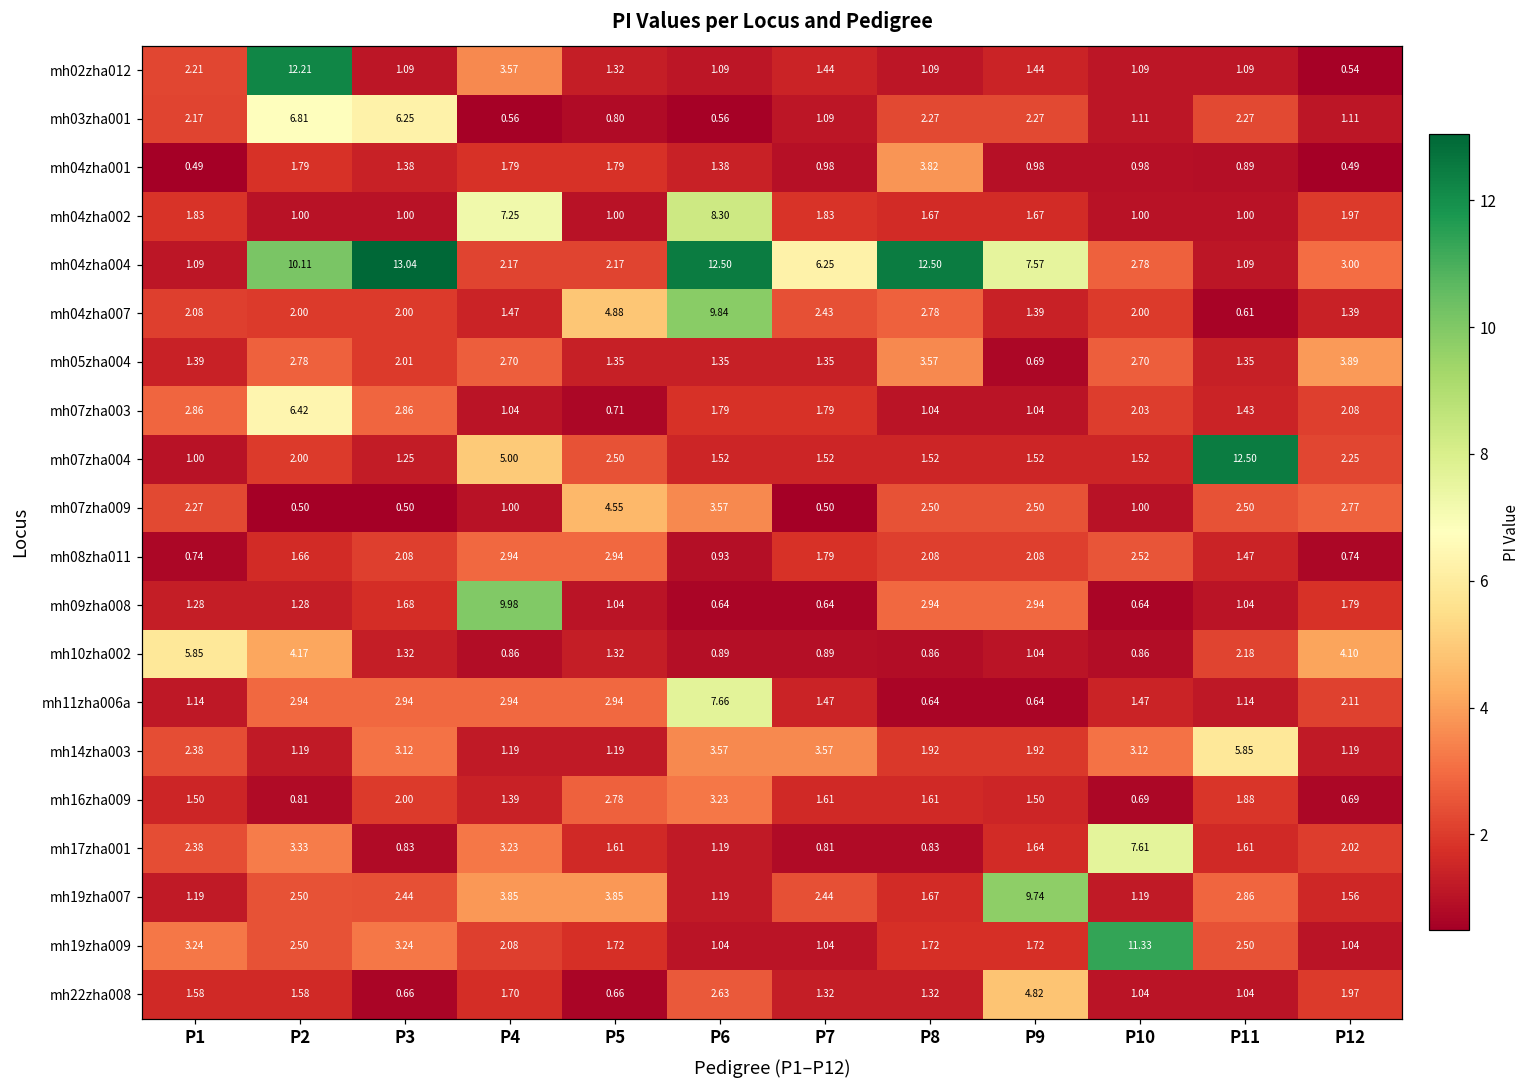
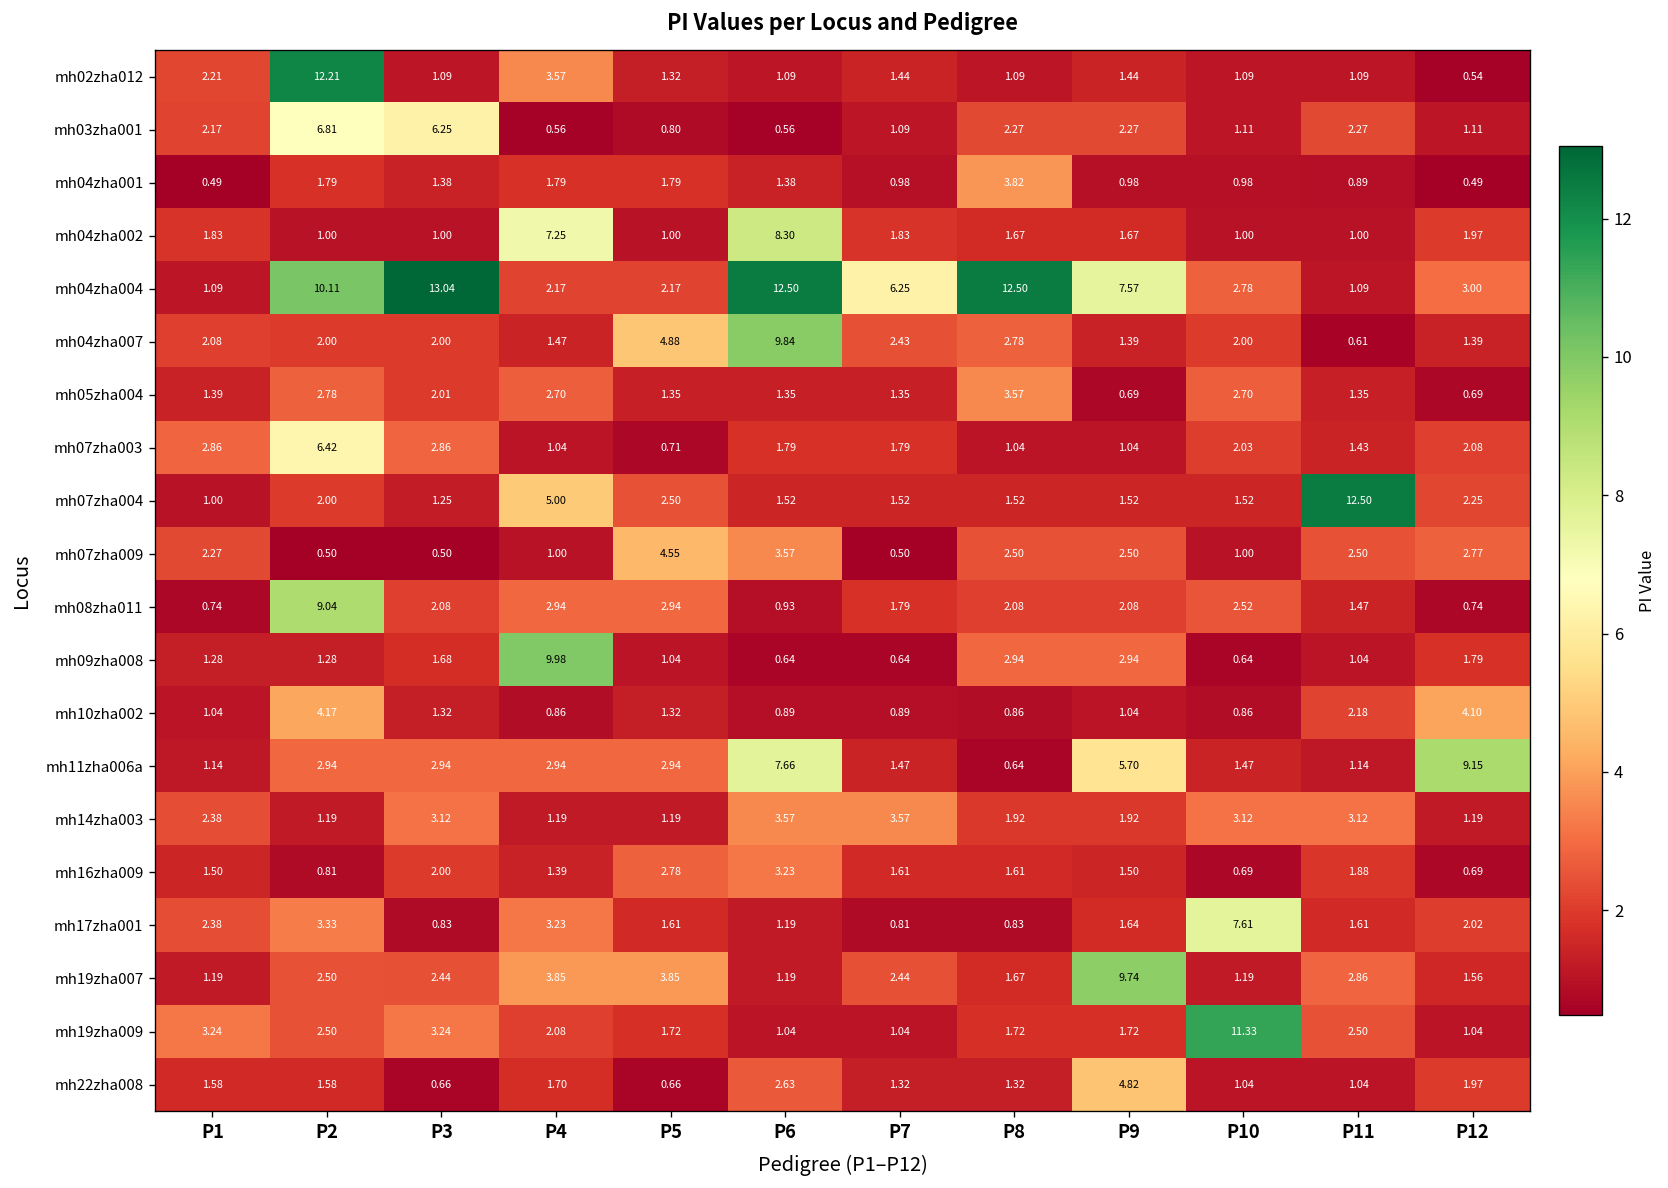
  {
    "mh05zha004": {
      "P1": 1.39,
      "P2": 2.78,
      "P3": 2.01,
      "P4": 2.70,
      "P5": 1.35,
      "P6": 1.35,
      "P7": 1.35,
      "P8": 3.57,
      "P9": 0.69,
      "P10": 2.70,
      "P11": 1.35,
-     "P12": 3.89
+     "P12": 0.69
    },
    "mh08zha011": {
      "P1": 0.74,
-     "P2": 1.66,
+     "P2": 9.04,
      "P3": 2.08,
      "P4": 2.94,
      "P5": 2.94,
      "P6": 0.93,
      "P7": 1.79,
      "P8": 2.08,
      "P9": 2.08,
      "P10": 2.52,
      "P11": 1.47,
      "P12": 0.74
    },
    "mh10zha002": {
-     "P1": 5.85,
+     "P1": 1.04,
      "P2": 4.17,
      "P3": 1.32,
      "P4": 0.86,
      "P5": 1.32,
      "P6": 0.89,
      "P7": 0.89,
      "P8": 0.86,
      "P9": 1.04,
      "P10": 0.86,
      "P11": 2.18,
      "P12": 4.10
    },
    "mh11zha006a": {
      "P1": 1.14,
      "P2": 2.94,
      "P3": 2.94,
      "P4": 2.94,
      "P5": 2.94,
      "P6": 7.66,
      "P7": 1.47,
      "P8": 0.64,
-     "P9": 0.64,
+     "P9": 5.70,
      "P10": 1.47,
      "P11": 1.14,
-     "P12": 2.11
+     "P12": 9.15
    },
    "mh14zha003": {
      "P1": 2.38,
      "P2": 1.19,
      "P3": 3.12,
      "P4": 1.19,
      "P5": 1.19,
      "P6": 3.57,
      "P7": 3.57,
      "P8": 1.92,
      "P9": 1.92,
      "P10": 3.12,
-     "P11": 5.85,
+     "P11": 3.12,
      "P12": 1.19
    }
  }
